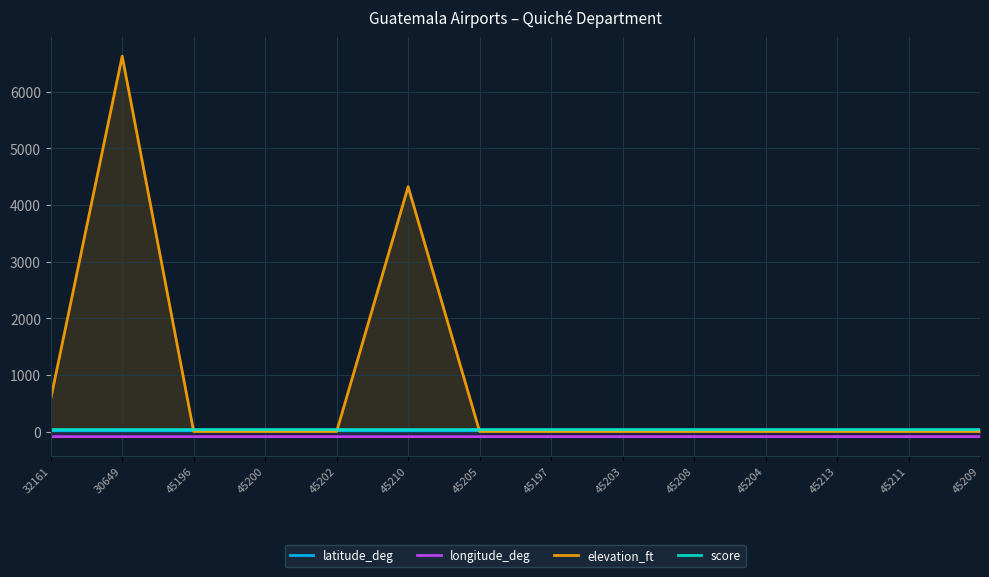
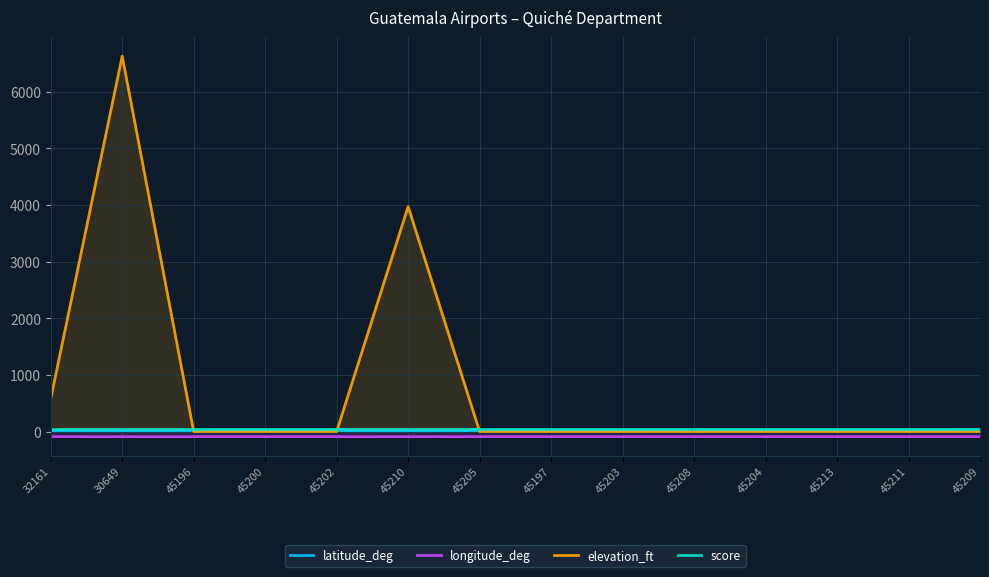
  {
    "elevation_ft": {
      "32161": 600,
      "30649": 6600,
-     "45210": 4300
+     "45210": 4000
    }
  }
